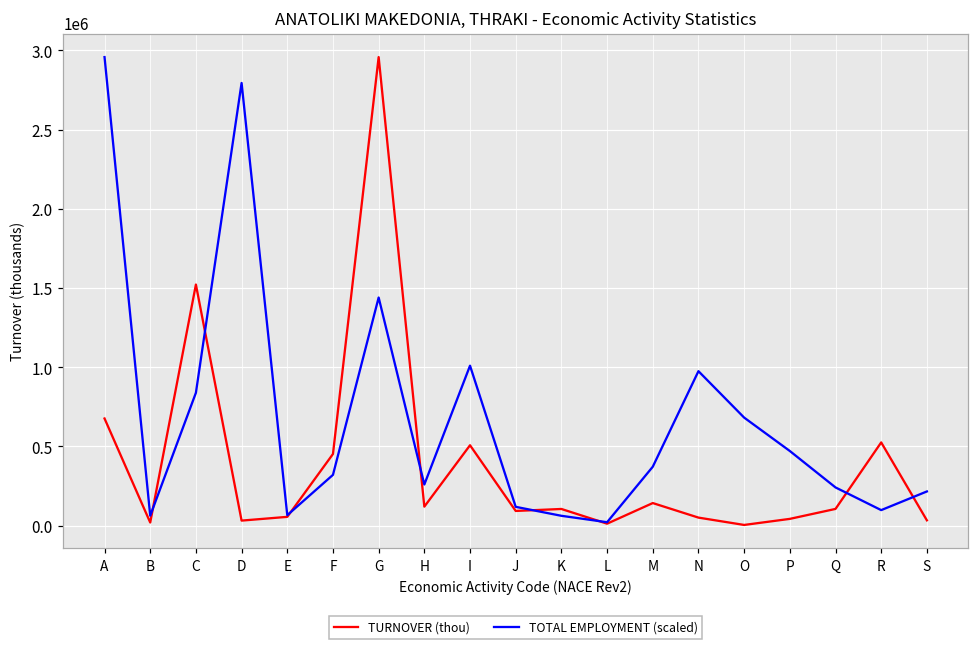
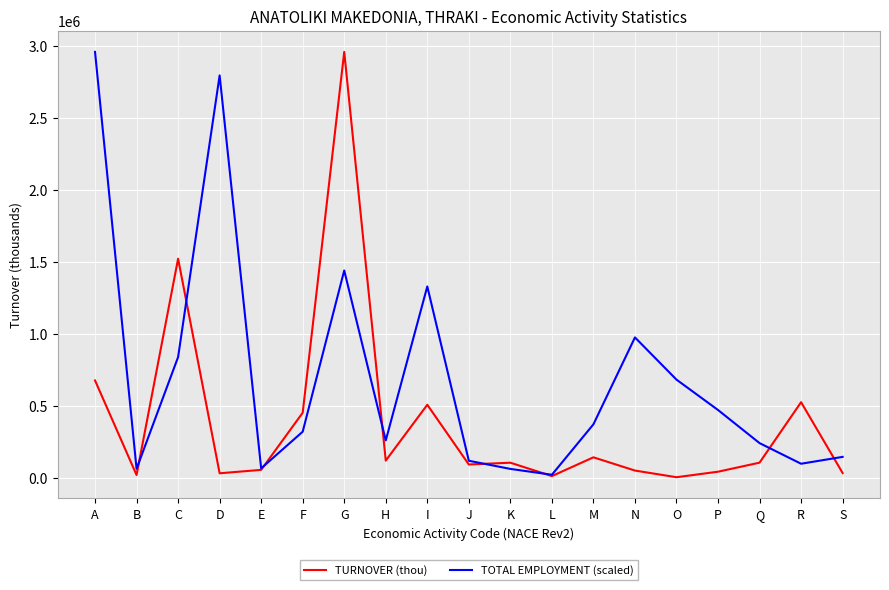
  {
    "TURNOVER (thou)": {
      "A": 680000,
      "B": 20000,
      "C": 1520000,
      "D": 30000,
      "F": 450000,
      "G": 2960000,
      "H": 120000,
      "I": 510000,
      "J": 90000,
      "K": 110000,
      "M": 140000,
      "N": 50000,
      "O": 0,
      "P": 40000,
      "Q": 110000,
      "R": 530000,
      "S": 30000
    },
    "TOTAL EMPLOYMENT (scaled)": {
      "A": 2960000,
      "B": 60000,
      "C": 840000,
      "D": 2790000,
      "F": 320000,
      "G": 1440000,
      "H": 260000,
-     "I": 1010000,
+     "I": 1330000,
      "J": 120000,
      "K": 60000,
      "M": 370000,
      "N": 980000,
      "O": 680000,
      "P": 470000,
      "Q": 240000,
      "R": 100000,
-     "S": 220000
+     "S": 150000
    }
  }
